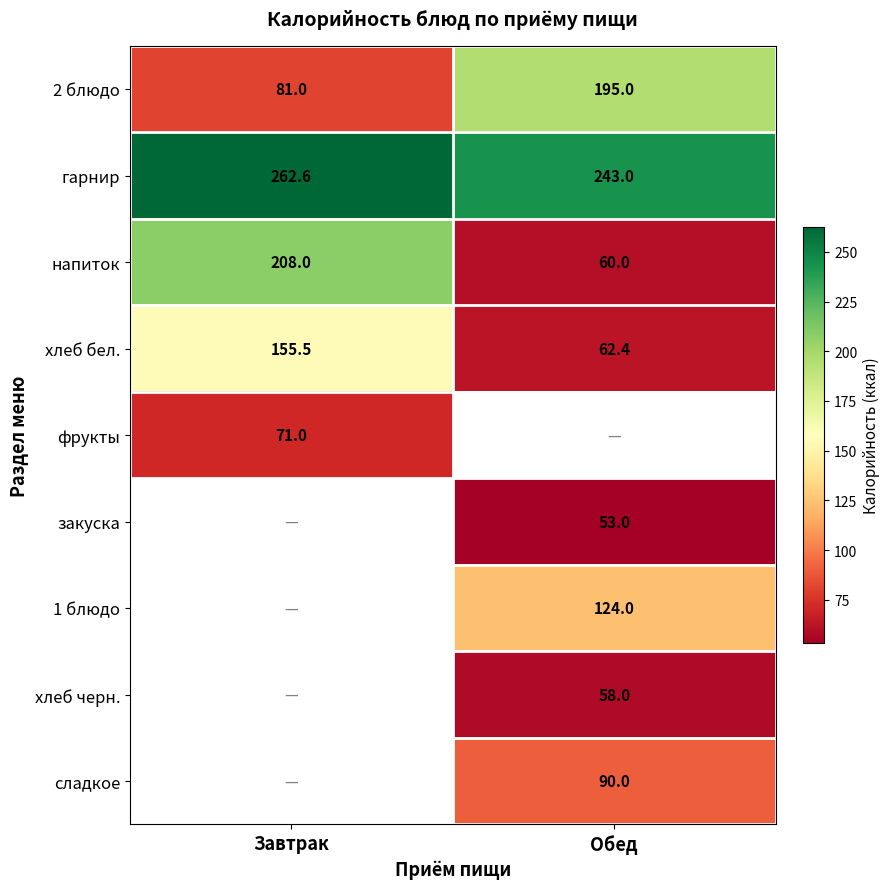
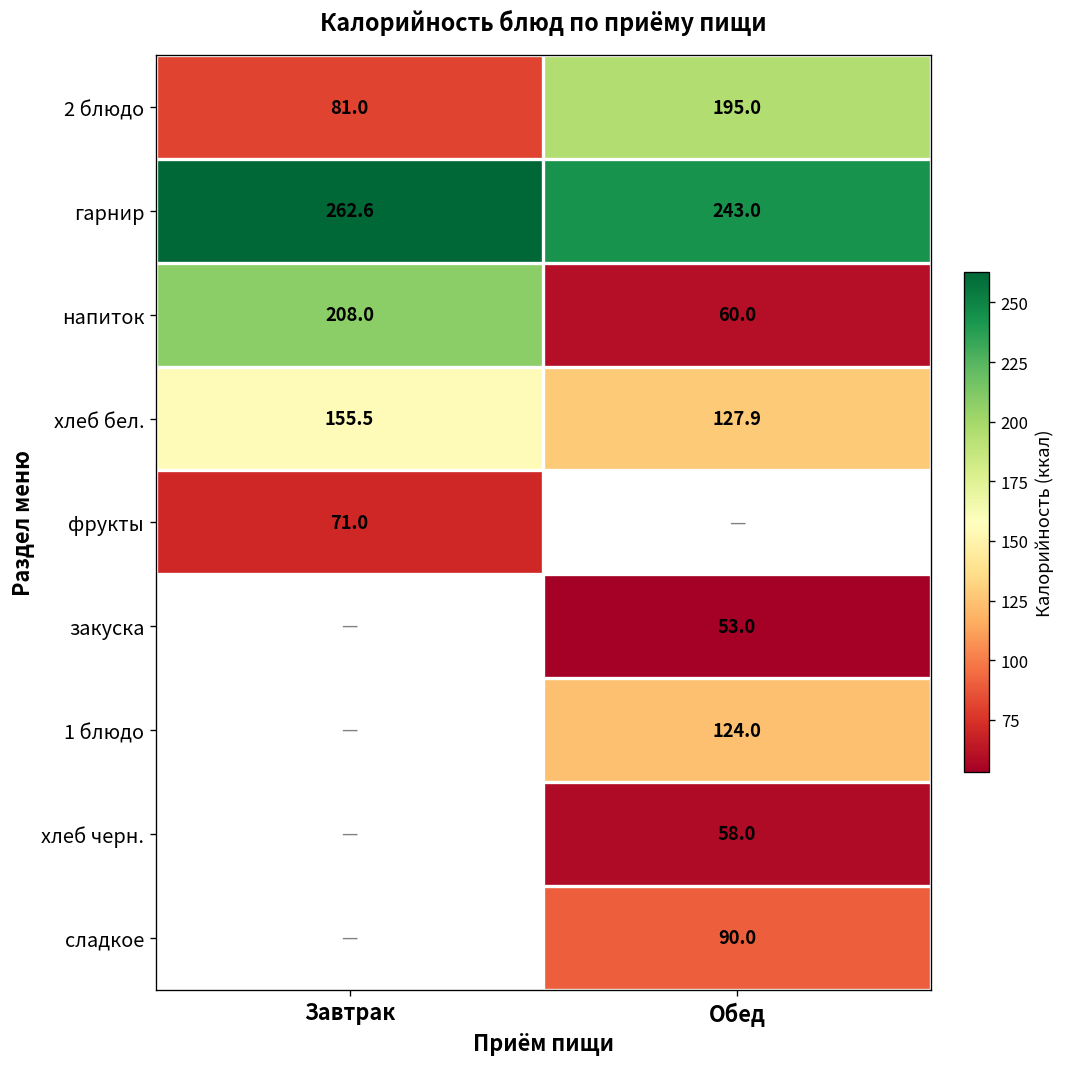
  {
    "2 блюдо": {
      "Завтрак": 81.0,
      "Обед": 195.0
    },
    "гарнир": {
      "Завтрак": 262.6,
      "Обед": 243.0
    },
    "напиток": {
      "Завтрак": 208.0,
      "Обед": 60.0
    },
    "хлеб бел.": {
      "Завтрак": 155.5,
-     "Обед": 62.4
+     "Обед": 127.9
    },
    "фрукты": {
      "Завтрак": 71.0
    },
    "закуска": {
      "Обед": 53.0
    },
    "1 блюдо": {
      "Обед": 124.0
    },
    "хлеб черн.": {
      "Обед": 58.0
    },
    "сладкое": {
      "Обед": 90.0
    }
  }
